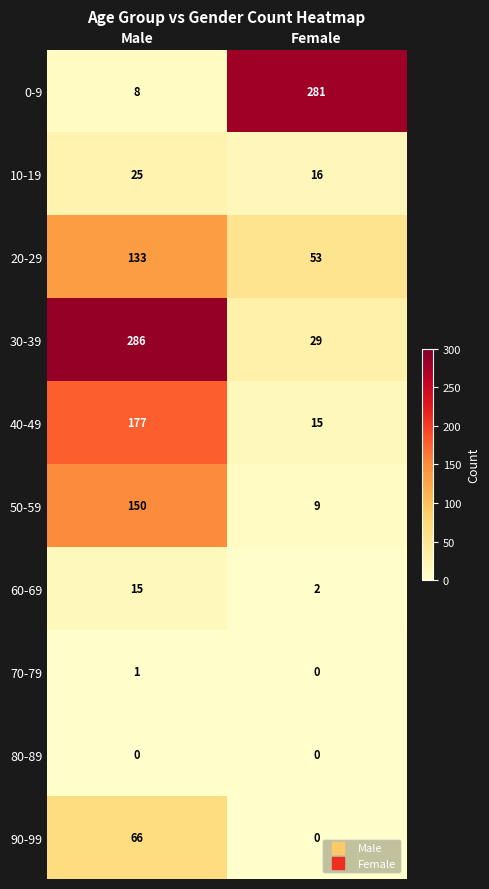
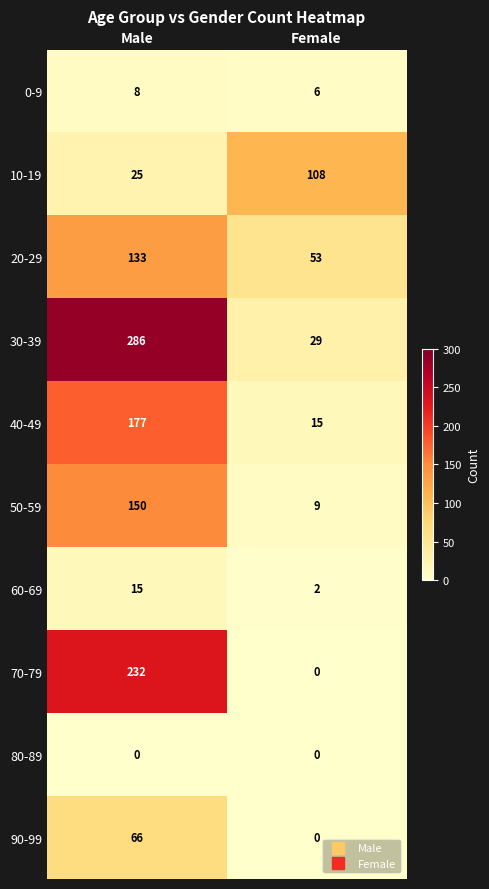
  {
    "0-9": {
      "Male": 8,
-     "Female": 281
+     "Female": 6
    },
    "10-19": {
      "Male": 25,
-     "Female": 16
+     "Female": 108
    },
    "20-29": {
      "Male": 133,
      "Female": 53
    },
    "30-39": {
      "Male": 286,
      "Female": 29
    },
    "40-49": {
      "Male": 177,
      "Female": 15
    },
    "50-59": {
      "Male": 150,
      "Female": 9
    },
    "60-69": {
      "Male": 15,
      "Female": 2
    },
    "70-79": {
-     "Male": 1,
+     "Male": 232,
      "Female": 0
    },
    "80-89": {
      "Male": 0,
      "Female": 0
    },
    "90-99": {
      "Male": 66,
      "Female": 0
    }
  }
